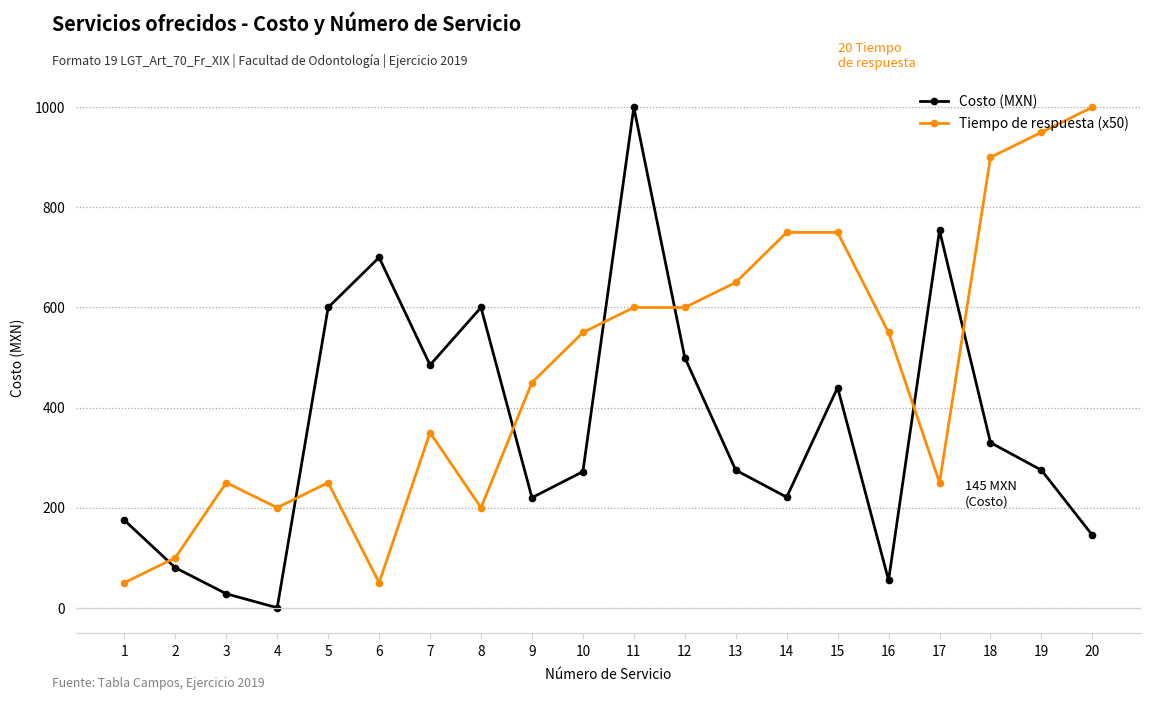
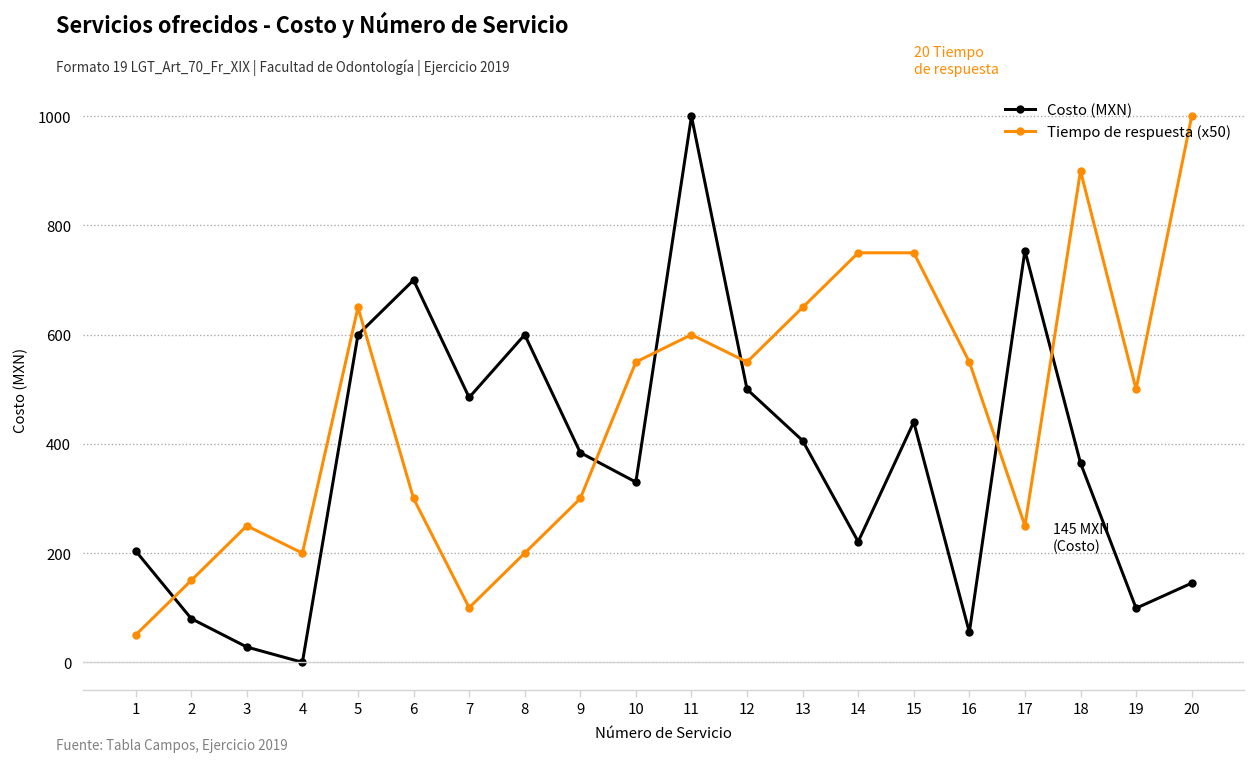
  {
    "Costo (MXN)": {
-     "1": 180,
+     "1": 200,
      "2": 80,
      "3": 30,
      "4": 0,
      "5": 600,
      "6": 700,
      "7": 490,
      "8": 600,
-     "9": 220,
-     "10": 270,
+     "9": 380,
+     "10": 330,
      "11": 1000,
      "12": 500,
-     "13": 280,
+     "13": 410,
      "14": 220,
      "15": 440,
      "16": 60,
      "17": 750,
-     "18": 330,
-     "19": 280,
+     "18": 370,
+     "19": 100,
      "20": 150
    },
    "Tiempo de respuesta (x50)": {
      "1": 50,
-     "2": 100,
+     "2": 150,
      "3": 250,
      "4": 200,
-     "5": 250,
-     "6": 50,
-     "7": 350,
+     "5": 650,
+     "6": 300,
+     "7": 100,
      "8": 200,
-     "9": 450,
+     "9": 300,
      "10": 550,
      "11": 600,
-     "12": 600,
+     "12": 550,
      "13": 650,
      "14": 750,
      "15": 750,
      "16": 550,
      "18": 900,
-     "19": 950,
+     "19": 500,
      "20": 1000
    }
  }
